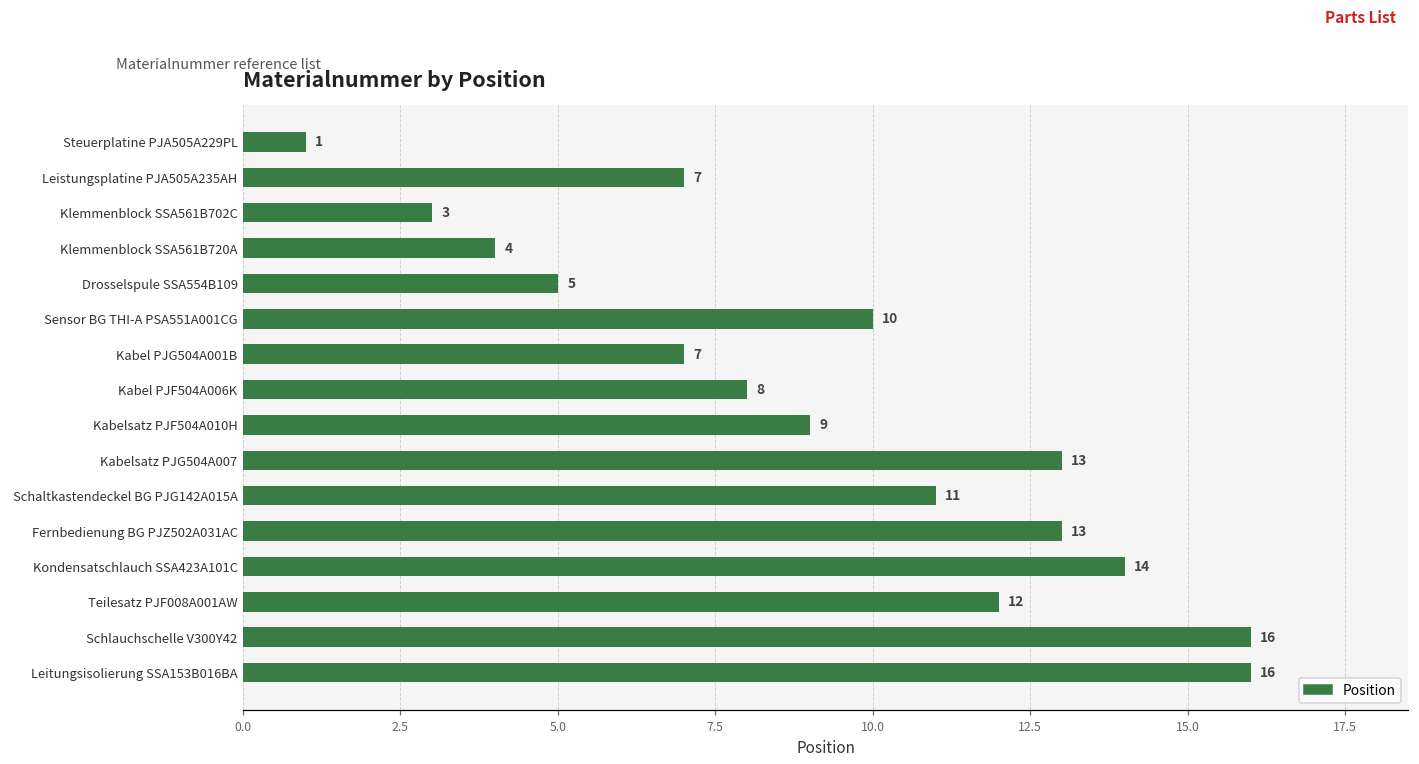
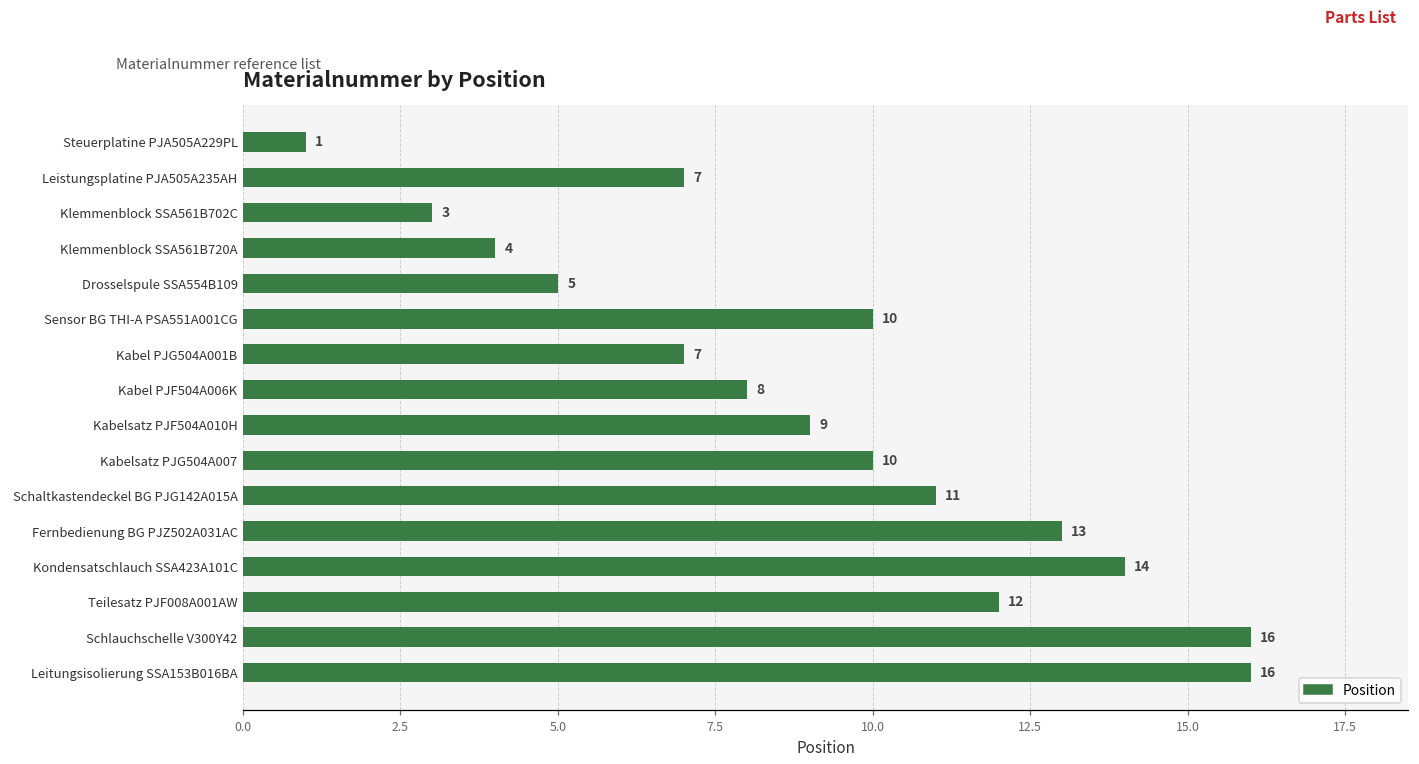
  {
    "Steuerplatine PJA505A229PL": 1,
    "Leistungsplatine PJA505A235AH": 7,
    "Klemmenblock SSA561B702C": 3,
    "Klemmenblock SSA561B720A": 4,
    "Drosselspule SSA554B109": 5,
    "Sensor BG THI-A PSA551A001CG": 10,
    "Kabel PJG504A001B": 7,
    "Kabel PJF504A006K": 8,
    "Kabelsatz PJF504A010H": 9,
-   "Kabelsatz PJG504A007": 13,
+   "Kabelsatz PJG504A007": 10,
    "Schaltkastendeckel BG PJG142A015A": 11,
    "Fernbedienung BG PJZ502A031AC": 13,
    "Kondensatschlauch SSA423A101C": 14,
    "Teilesatz PJF008A001AW": 12,
    "Schlauchschelle V300Y42": 16,
    "Leitungsisolierung SSA153B016BA": 16
  }
